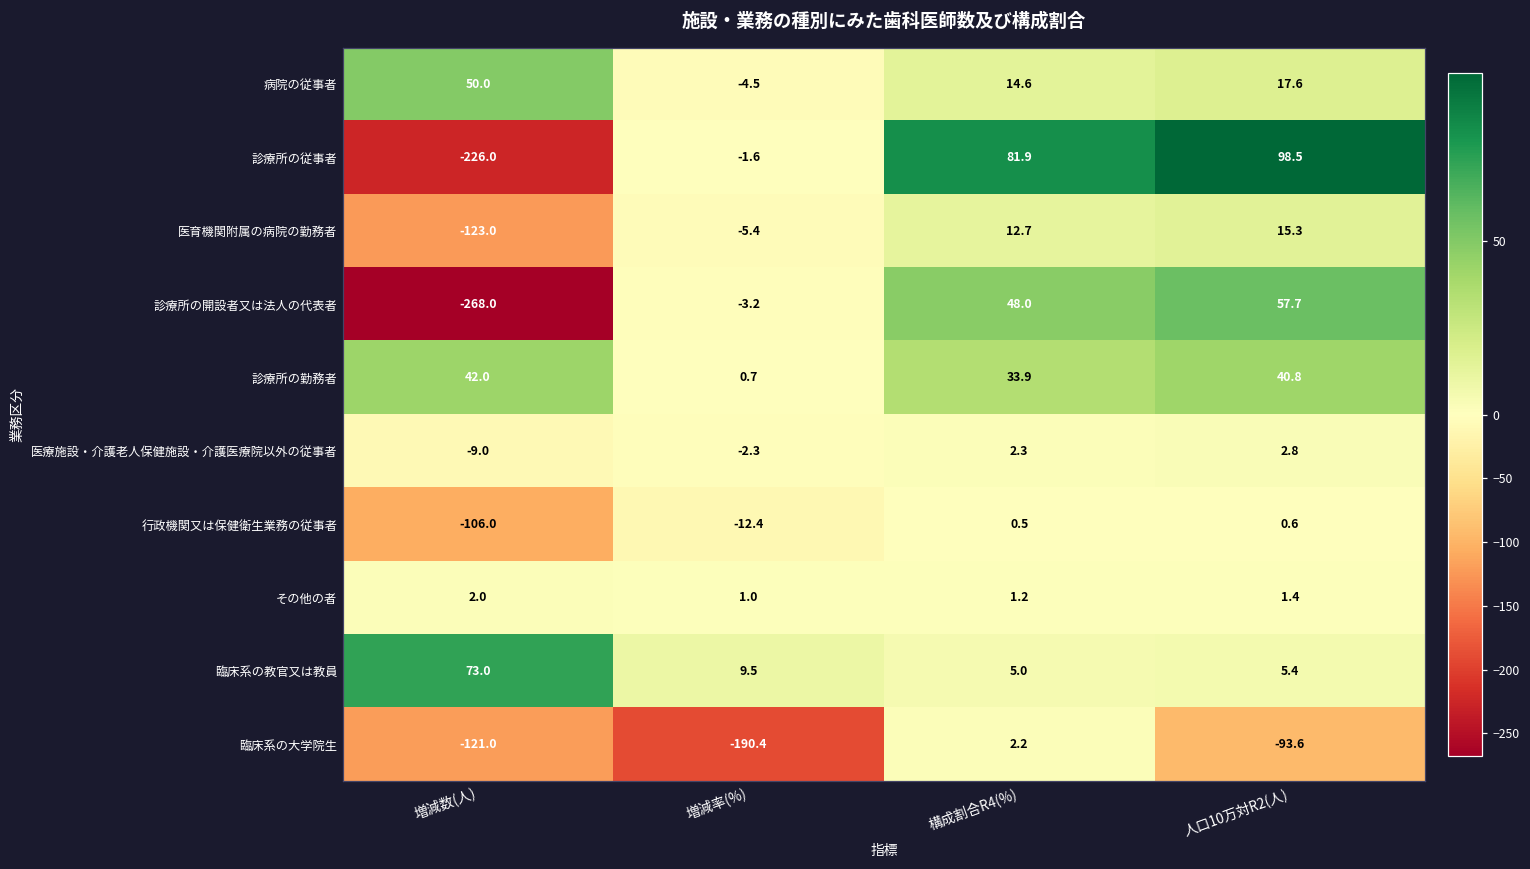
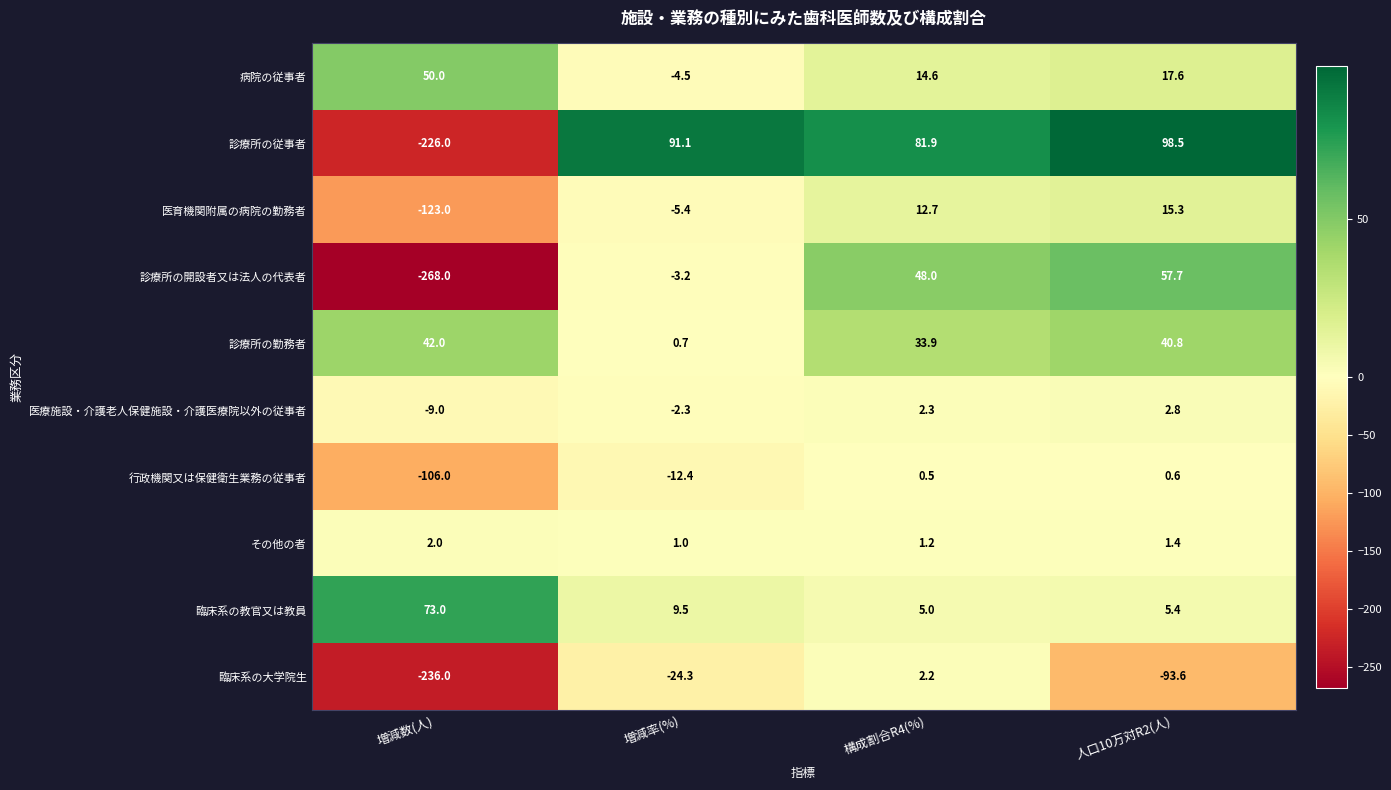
  {
    "病院の従事者": {
      "増減数(人)": 50.0,
      "増減率(%)": -4.5,
      "構成割合R4(%)": 14.6,
      "人口10万対R2(人)": 17.6
    },
    "診療所の従事者": {
      "増減数(人)": -226.0,
-     "増減率(%)": -1.6,
+     "増減率(%)": 91.1,
      "構成割合R4(%)": 81.9,
      "人口10万対R2(人)": 98.5
    },
    "医育機関附属の病院の勤務者": {
      "増減数(人)": -123.0,
      "増減率(%)": -5.4,
      "構成割合R4(%)": 12.7,
      "人口10万対R2(人)": 15.3
    },
    "診療所の開設者又は法人の代表者": {
      "増減数(人)": -268.0,
      "増減率(%)": -3.2,
      "構成割合R4(%)": 48.0,
      "人口10万対R2(人)": 57.7
    },
    "診療所の勤務者": {
      "増減数(人)": 42.0,
      "増減率(%)": 0.7,
      "構成割合R4(%)": 33.9,
      "人口10万対R2(人)": 40.8
    },
    "医療施設・介護老人保健施設・介護医療院以外の従事者": {
      "増減数(人)": -9.0,
      "増減率(%)": -2.3,
      "構成割合R4(%)": 2.3,
      "人口10万対R2(人)": 2.8
    },
    "行政機関又は保健衛生業務の従事者": {
      "増減数(人)": -106.0,
      "増減率(%)": -12.4,
      "構成割合R4(%)": 0.5,
      "人口10万対R2(人)": 0.6
    },
    "その他の者": {
      "増減数(人)": 2.0,
      "増減率(%)": 1.0,
      "構成割合R4(%)": 1.2,
      "人口10万対R2(人)": 1.4
    },
    "臨床系の教官又は教員": {
      "増減数(人)": 73.0,
      "増減率(%)": 9.5,
      "構成割合R4(%)": 5.0,
      "人口10万対R2(人)": 5.4
    },
    "臨床系の大学院生": {
-     "増減数(人)": -121.0,
-     "増減率(%)": -190.4,
+     "増減数(人)": -236.0,
+     "増減率(%)": -24.3,
      "構成割合R4(%)": 2.2,
      "人口10万対R2(人)": -93.6
    }
  }
